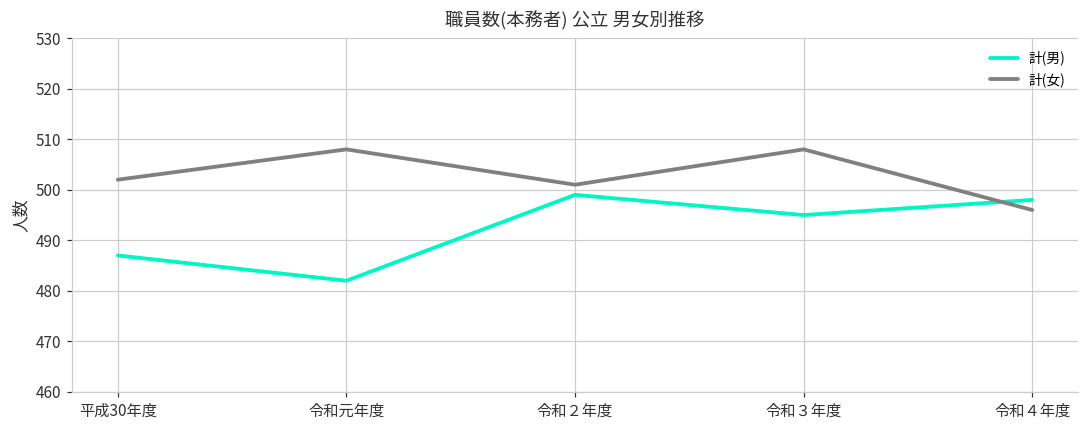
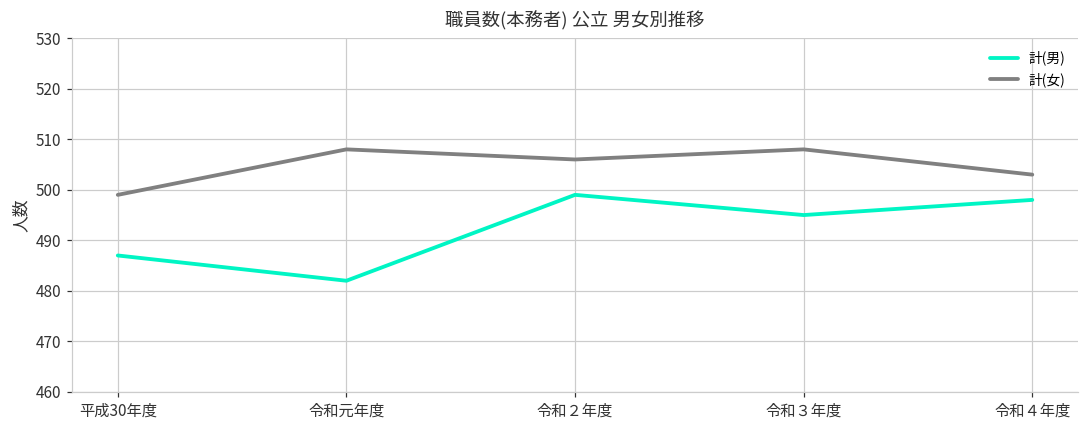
  {
    "計(男)": {
      "平成30年度": 487,
      "令和元年度": 482,
      "令和２年度": 499,
      "令和３年度": 495,
      "令和４年度": 498
    },
    "計(女)": {
-     "平成30年度": 502,
+     "平成30年度": 499,
      "令和元年度": 508,
-     "令和２年度": 501,
+     "令和２年度": 506,
      "令和３年度": 508,
-     "令和４年度": 496
+     "令和４年度": 503
    }
  }
